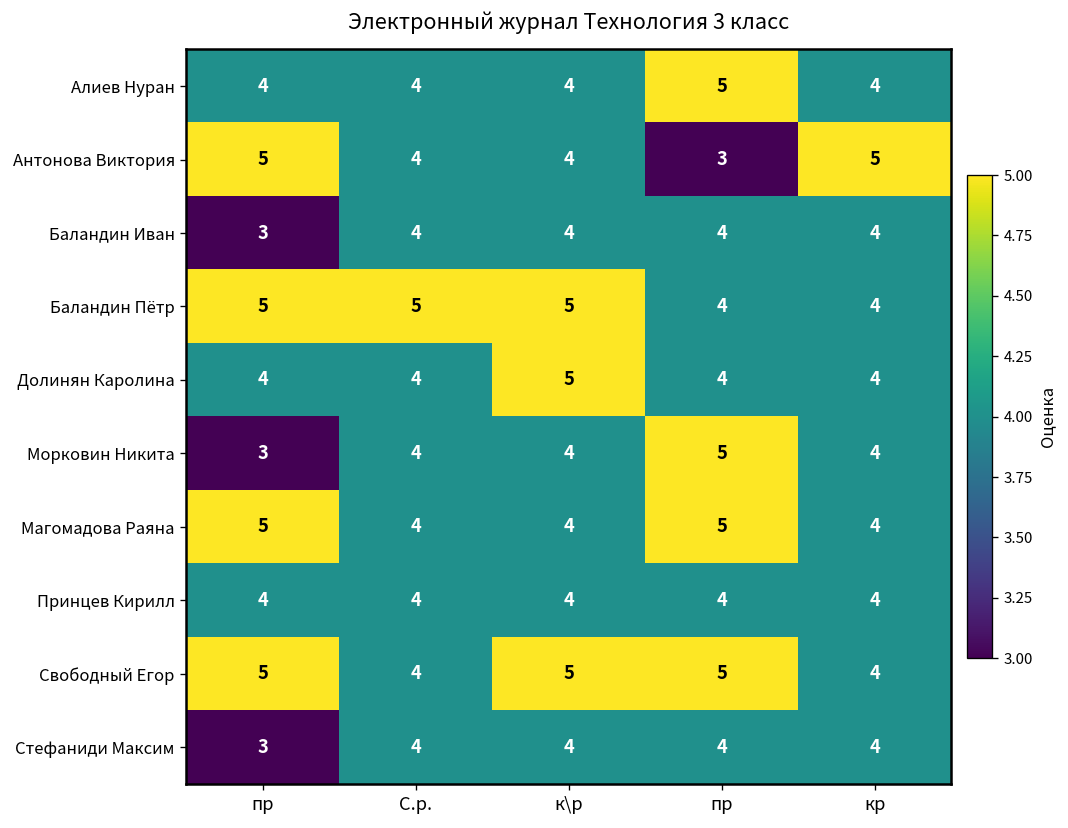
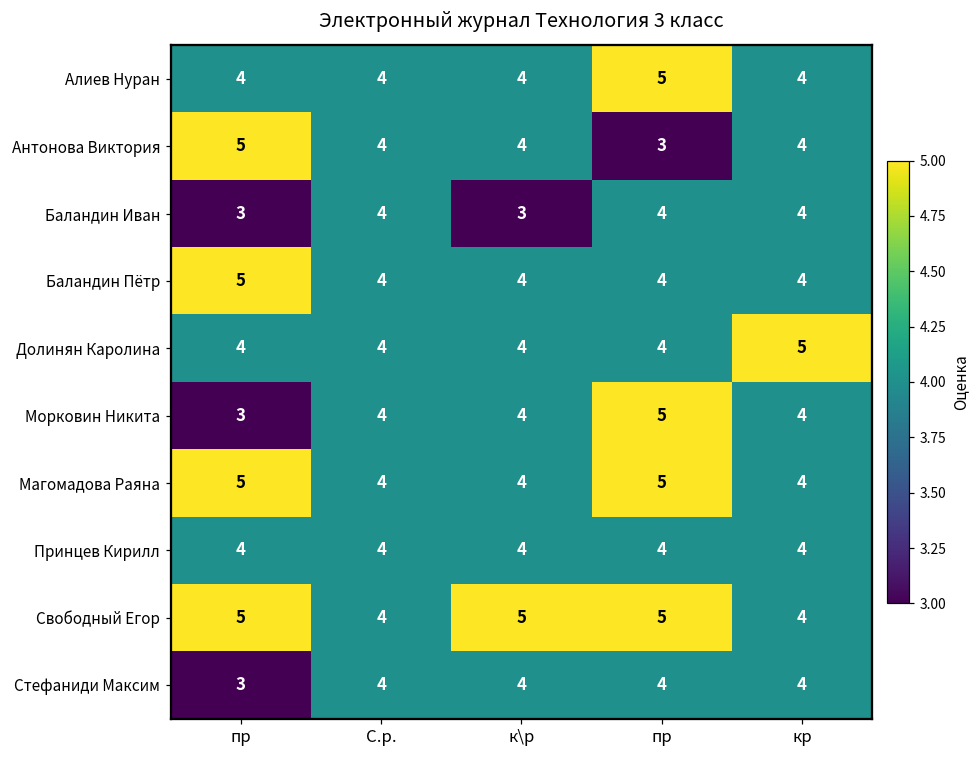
  {
    "Алиев Нуран": {
      "С.р.": 4,
      "к\\р": 4,
      "кр": 4
    },
    "Антонова Виктория": {
      "С.р.": 4,
      "к\\р": 4,
-     "кр": 5
+     "кр": 4
    },
    "Баландин Иван": {
      "С.р.": 4,
-     "к\\р": 4,
+     "к\\р": 3,
      "кр": 4
    },
    "Баландин Пётр": {
-     "С.р.": 5,
-     "к\\р": 5,
+     "С.р.": 4,
+     "к\\р": 4,
      "кр": 4
    },
    "Долинян Каролина": {
      "С.р.": 4,
-     "к\\р": 5,
-     "кр": 4
+     "к\\р": 4,
+     "кр": 5
    },
    "Морковин Никита": {
      "С.р.": 4,
      "к\\р": 4,
      "кр": 4
    },
    "Магомадова Раяна": {
      "С.р.": 4,
      "к\\р": 4,
      "кр": 4
    },
    "Принцев Кирилл": {
      "С.р.": 4,
      "к\\р": 4,
      "кр": 4
    },
    "Свободный Егор": {
      "С.р.": 4,
      "к\\р": 5,
      "кр": 4
    },
    "Стефаниди Максим": {
      "С.р.": 4,
      "к\\р": 4,
      "кр": 4
    }
  }
